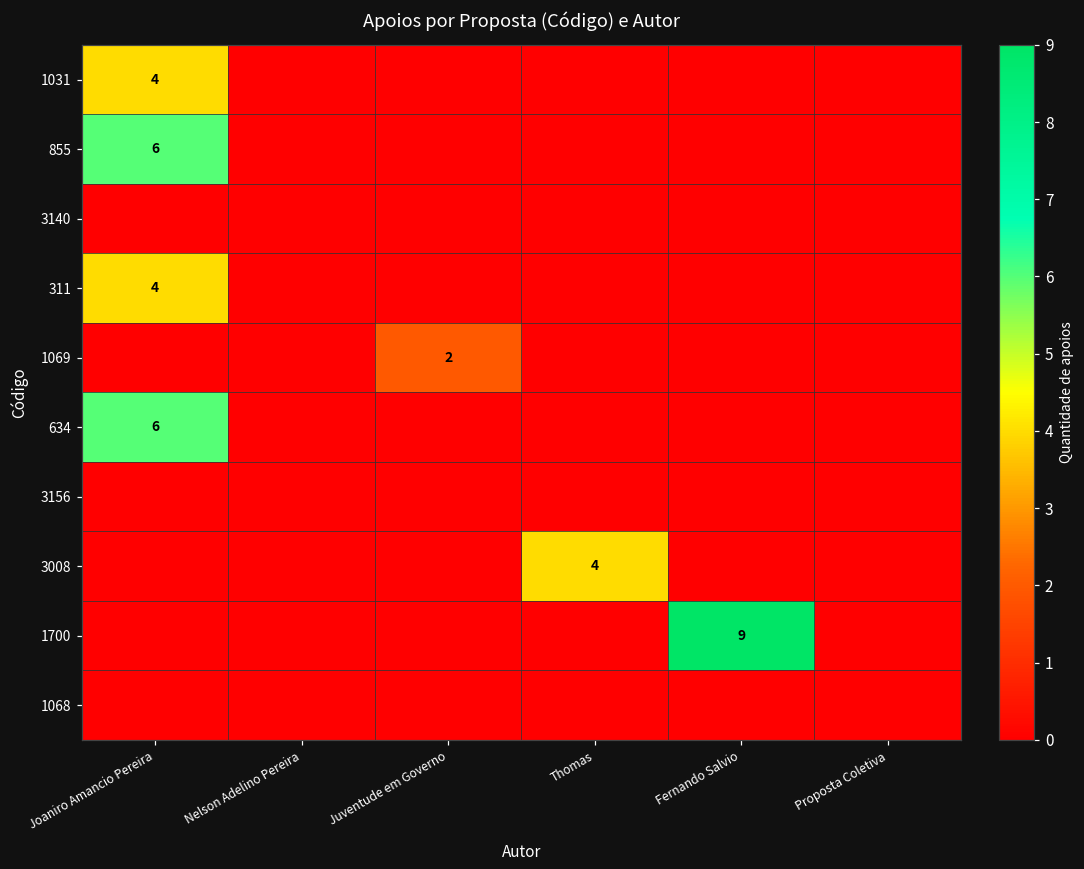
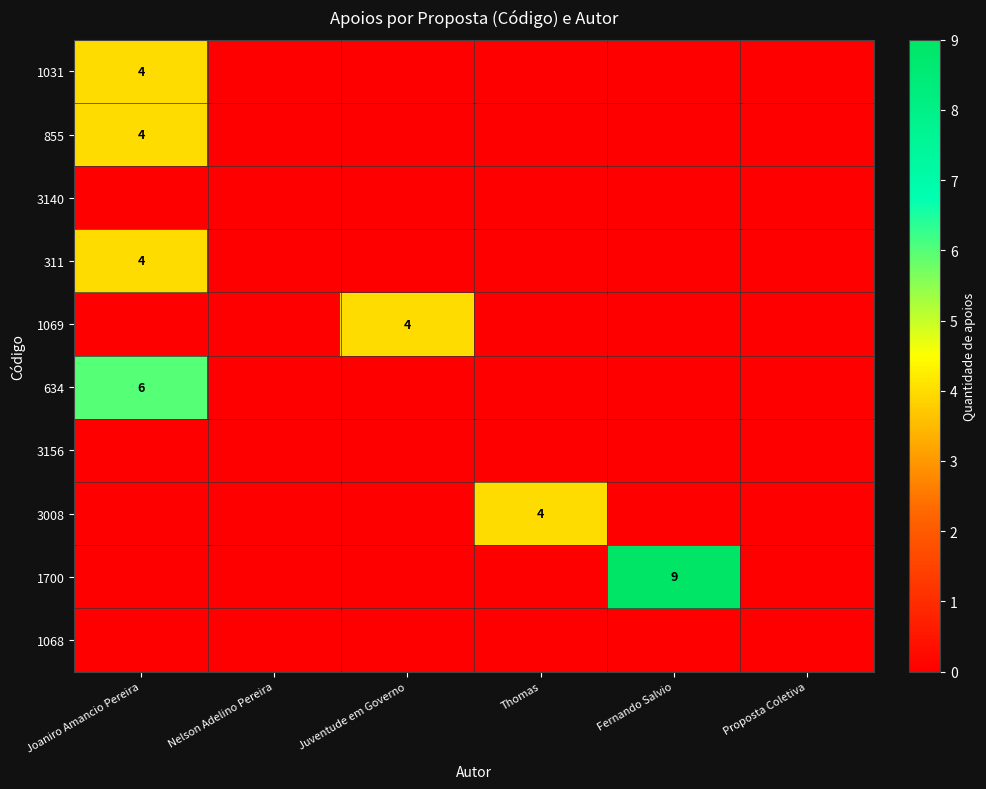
  {
    "1031": {
      "Joaniro Amancio Pereira": 4
    },
    "855": {
-     "Joaniro Amancio Pereira": 6
+     "Joaniro Amancio Pereira": 4
    },
    "311": {
      "Joaniro Amancio Pereira": 4
    },
    "1069": {
-     "Juventude em Governo": 2
+     "Juventude em Governo": 4
    },
    "634": {
      "Joaniro Amancio Pereira": 6
    },
    "3008": {
      "Thomas": 4
    },
    "1700": {
      "Fernando Salvio": 9
    }
  }
